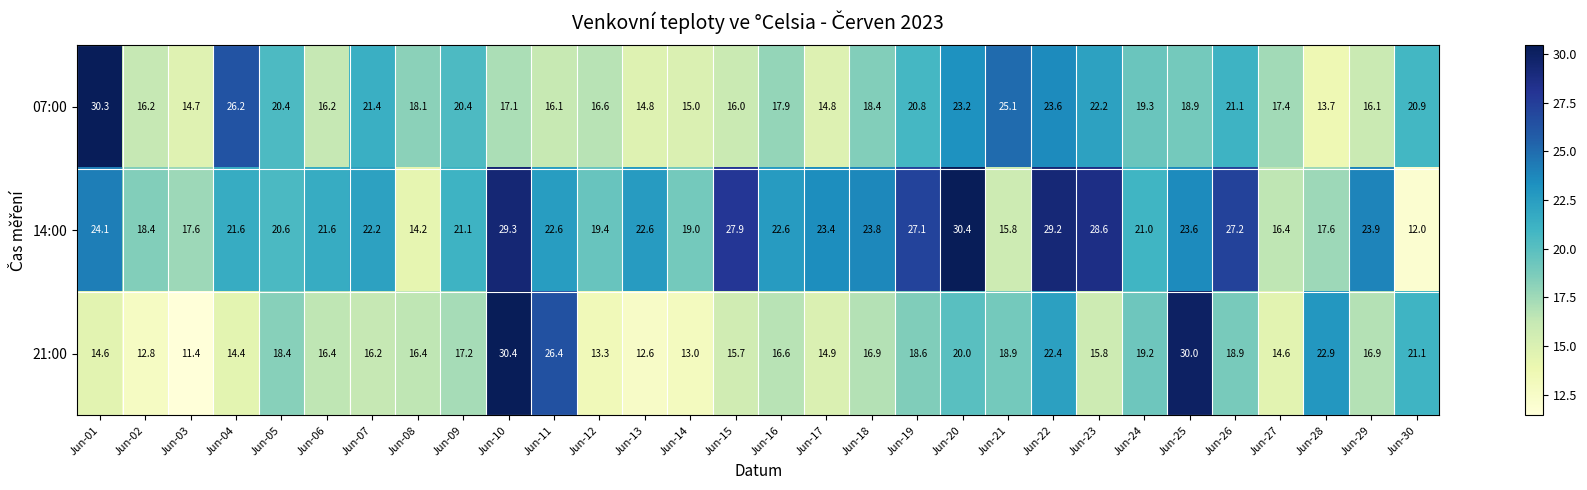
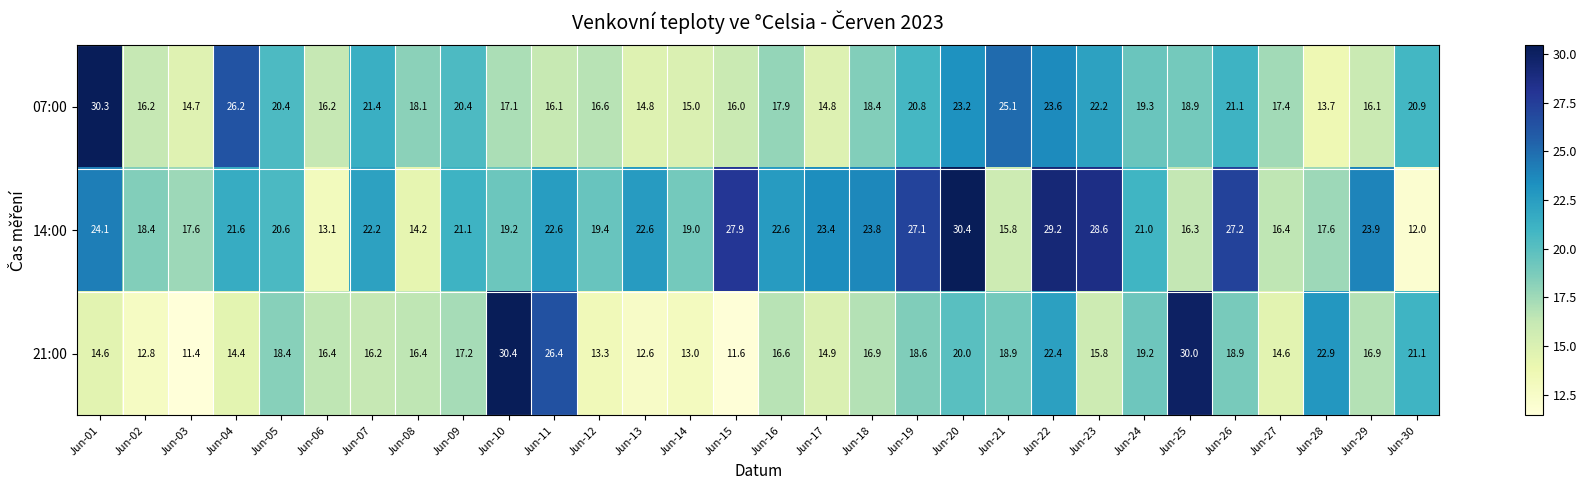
  {
    "07:00": {
      "Jun-01": 30.3,
      "Jun-02": 16.2,
      "Jun-03": 14.7,
      "Jun-04": 26.2,
      "Jun-05": 20.4,
      "Jun-06": 16.2,
      "Jun-07": 21.4,
      "Jun-08": 18.1,
      "Jun-09": 20.4,
      "Jun-10": 17.1,
      "Jun-11": 16.1,
      "Jun-12": 16.6,
      "Jun-13": 14.8,
      "Jun-14": 15.0,
      "Jun-15": 16.0,
      "Jun-16": 17.9,
      "Jun-17": 14.8,
      "Jun-18": 18.4,
      "Jun-19": 20.8,
      "Jun-20": 23.2,
      "Jun-21": 25.1,
      "Jun-22": 23.6,
      "Jun-23": 22.2,
      "Jun-24": 19.3,
      "Jun-25": 18.9,
      "Jun-26": 21.1,
      "Jun-27": 17.4,
      "Jun-28": 13.7,
      "Jun-29": 16.1,
      "Jun-30": 20.9
    },
    "14:00": {
      "Jun-01": 24.1,
      "Jun-02": 18.4,
      "Jun-03": 17.6,
      "Jun-04": 21.6,
      "Jun-05": 20.6,
-     "Jun-06": 21.6,
+     "Jun-06": 13.1,
      "Jun-07": 22.2,
      "Jun-08": 14.2,
      "Jun-09": 21.1,
-     "Jun-10": 29.3,
+     "Jun-10": 19.2,
      "Jun-11": 22.6,
      "Jun-12": 19.4,
      "Jun-13": 22.6,
      "Jun-14": 19.0,
      "Jun-15": 27.9,
      "Jun-16": 22.6,
      "Jun-17": 23.4,
      "Jun-18": 23.8,
      "Jun-19": 27.1,
      "Jun-20": 30.4,
      "Jun-21": 15.8,
      "Jun-22": 29.2,
      "Jun-23": 28.6,
      "Jun-24": 21.0,
-     "Jun-25": 23.6,
+     "Jun-25": 16.3,
      "Jun-26": 27.2,
      "Jun-27": 16.4,
      "Jun-28": 17.6,
      "Jun-29": 23.9,
      "Jun-30": 12.0
    },
    "21:00": {
      "Jun-01": 14.6,
      "Jun-02": 12.8,
      "Jun-03": 11.4,
      "Jun-04": 14.4,
      "Jun-05": 18.4,
      "Jun-06": 16.4,
      "Jun-07": 16.2,
      "Jun-08": 16.4,
      "Jun-09": 17.2,
      "Jun-10": 30.4,
      "Jun-11": 26.4,
      "Jun-12": 13.3,
      "Jun-13": 12.6,
      "Jun-14": 13.0,
-     "Jun-15": 15.7,
+     "Jun-15": 11.6,
      "Jun-16": 16.6,
      "Jun-17": 14.9,
      "Jun-18": 16.9,
      "Jun-19": 18.6,
      "Jun-20": 20.0,
      "Jun-21": 18.9,
      "Jun-22": 22.4,
      "Jun-23": 15.8,
      "Jun-24": 19.2,
      "Jun-25": 30.0,
      "Jun-26": 18.9,
      "Jun-27": 14.6,
      "Jun-28": 22.9,
      "Jun-29": 16.9,
      "Jun-30": 21.1
    }
  }
